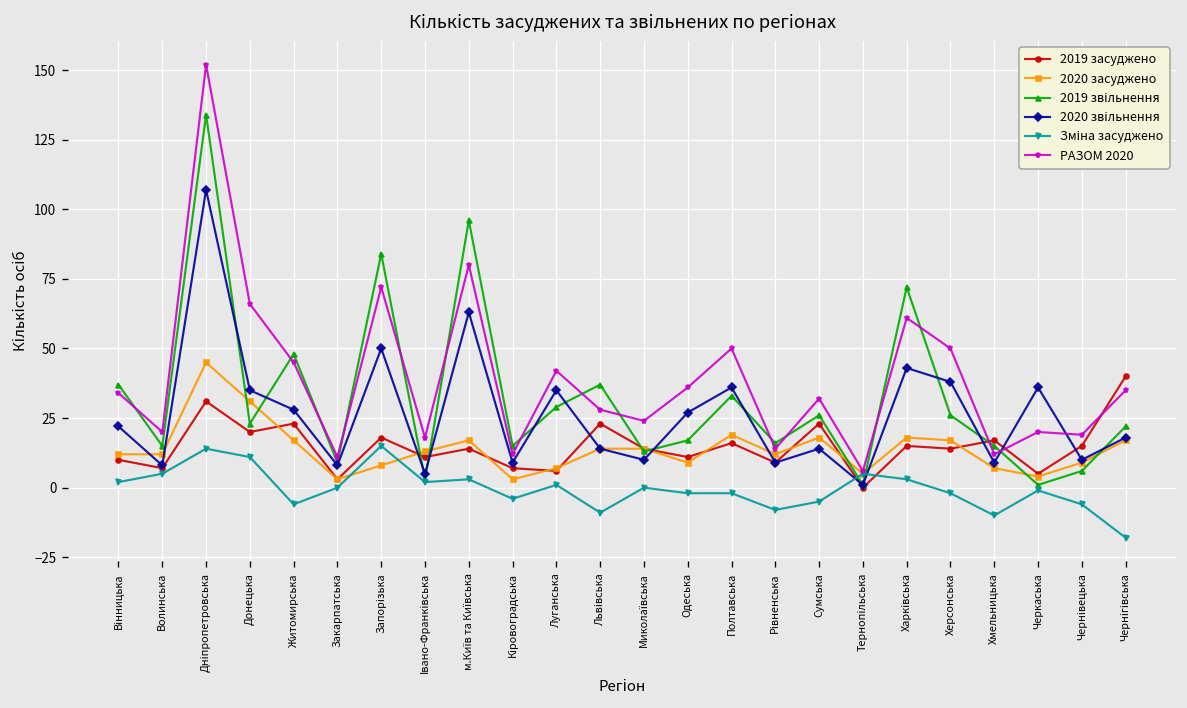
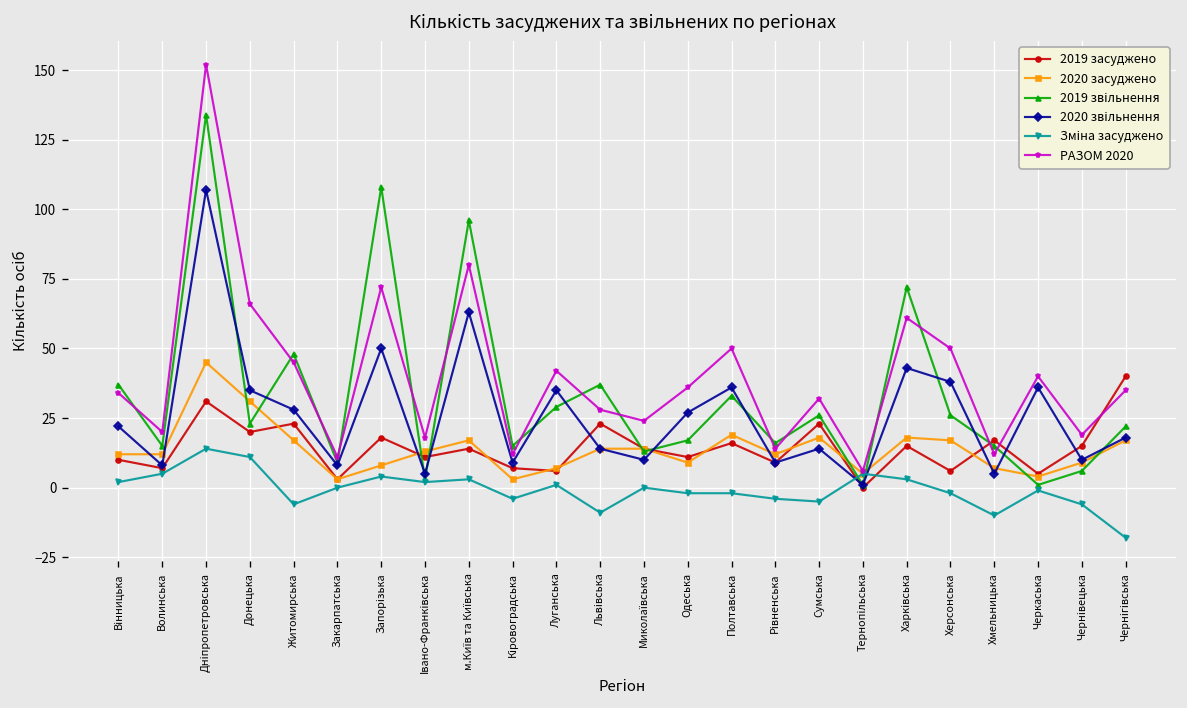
  {
    "2019 засуджено": {
      "Вінницька": 10,
      "Дніпропетровська": 31,
      "Донецька": 20,
      "Житомирська": 23,
      "Запорізька": 18,
      "Івано-Франківська": 11,
      "м.Київ та Київська": 14,
      "Кіровоградська": 7,
      "Львівська": 23,
      "Одеська": 11,
      "Полтавська": 16,
      "Сумська": 23,
      "Харківська": 15,
-     "Херсонська": 14,
+     "Херсонська": 6,
      "Хмельницька": 17,
      "Чернівецька": 15,
      "Чернігівська": 40
    },
    "2020 засуджено": {
      "Вінницька": 12,
      "Волинська": 12,
      "Дніпропетровська": 45,
      "Донецька": 31,
      "Житомирська": 17,
      "Запорізька": 8,
      "Івано-Франківська": 13,
      "м.Київ та Київська": 17,
      "Кіровоградська": 3,
      "Одеська": 9,
      "Полтавська": 19,
      "Рівненська": 12,
      "Сумська": 18,
      "Харківська": 18,
      "Херсонська": 17,
      "Хмельницька": 7
    },
    "2019 звільнення": {
      "Вінницька": 37,
      "Волинська": 15,
      "Дніпропетровська": 134,
      "Донецька": 23,
      "Житомирська": 48,
-     "Запорізька": 84,
+     "Запорізька": 108,
      "м.Київ та Київська": 96,
      "Кіровоградська": 15,
      "Луганська": 29,
      "Львівська": 37,
      "Одеська": 17,
      "Полтавська": 33,
      "Рівненська": 16,
      "Сумська": 26,
      "Харківська": 72,
      "Херсонська": 26,
      "Хмельницька": 15,
      "Черкаська": 1,
      "Чернівецька": 6,
      "Чернігівська": 22
    },
    "2020 звільнення": {
      "Вінницька": 22,
      "Дніпропетровська": 107,
      "Донецька": 35,
      "Житомирська": 28,
      "Запорізька": 50,
      "Івано-Франківська": 5,
      "м.Київ та Київська": 63,
      "Кіровоградська": 9,
      "Луганська": 35,
      "Миколаївська": 10,
      "Одеська": 27,
      "Полтавська": 36,
      "Сумська": 14,
      "Харківська": 43,
      "Херсонська": 38,
-     "Хмельницька": 9,
+     "Хмельницька": 5,
      "Черкаська": 36
    },
    "Зміна засуджено": {
      "Вінницька": 2,
      "Волинська": 5,
      "Дніпропетровська": 14,
      "Донецька": 11,
      "Житомирська": -6,
      "Закарпатська": 0,
-     "Запорізька": 15,
+     "Запорізька": 4,
      "м.Київ та Київська": 3,
      "Кіровоградська": -4,
      "Луганська": 1,
      "Львівська": -9,
      "Миколаївська": 0,
      "Одеська": -2,
      "Полтавська": -2,
-     "Рівненська": -8,
+     "Рівненська": -4,
      "Сумська": -5,
      "Харківська": 3,
      "Херсонська": -2,
      "Хмельницька": -10,
      "Черкаська": -1,
      "Чернівецька": -6,
      "Чернігівська": -18
    },
    "РАЗОМ 2020": {
      "Вінницька": 34,
      "Волинська": 20,
      "Дніпропетровська": 152,
      "Донецька": 66,
      "Житомирська": 45,
      "Закарпатська": 11,
      "Запорізька": 72,
      "Івано-Франківська": 18,
      "м.Київ та Київська": 80,
      "Кіровоградська": 12,
      "Луганська": 42,
      "Львівська": 28,
      "Миколаївська": 24,
      "Одеська": 36,
      "Полтавська": 50,
      "Рівненська": 14,
      "Сумська": 32,
      "Харківська": 61,
      "Херсонська": 50,
      "Хмельницька": 12,
-     "Черкаська": 20,
+     "Черкаська": 40,
      "Чернівецька": 19,
      "Чернігівська": 35
    }
  }
